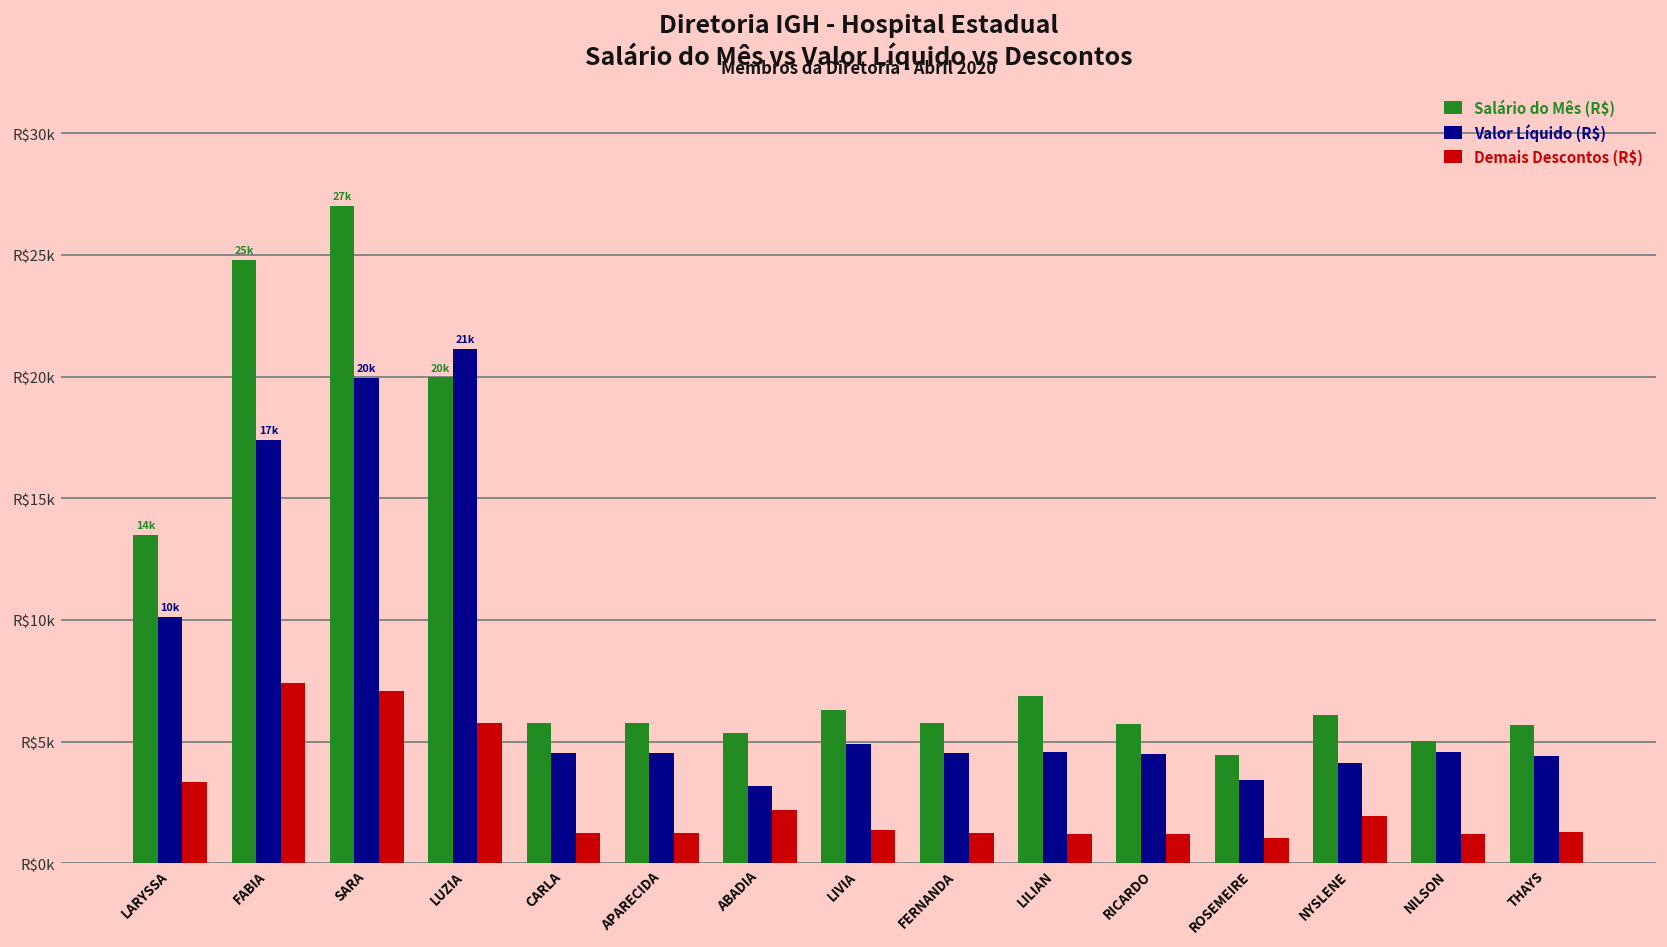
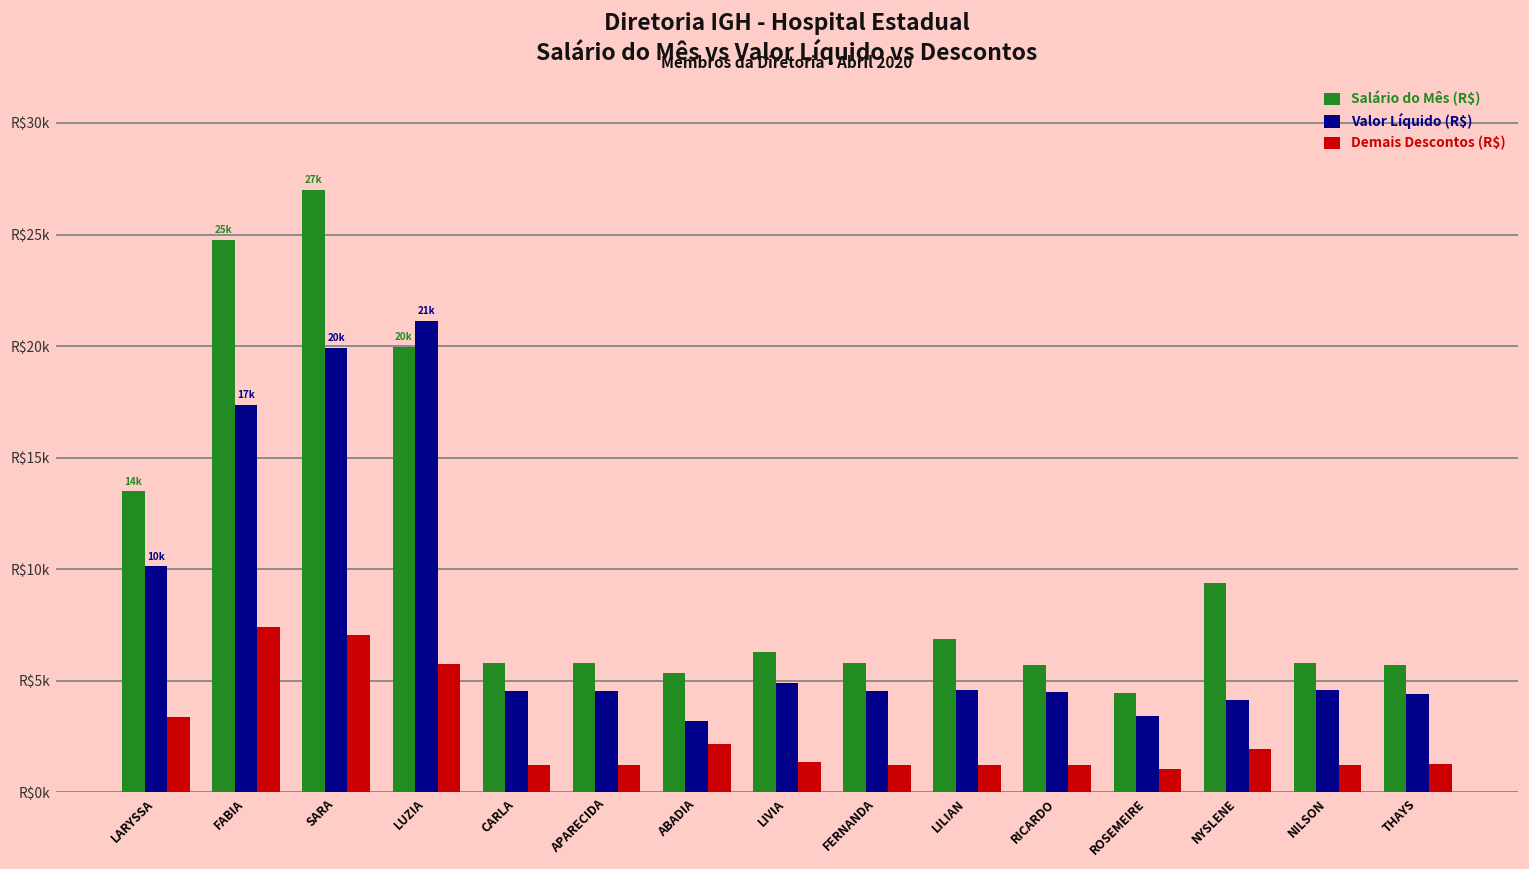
  {
    "Salário do Mês (R$)": {
      "CARLA": "R$5800",
      "APARECIDA": "R$5800",
      "ABADIA": "R$5400",
      "LIVIA": "R$6300",
      "FERNANDA": "R$5800",
      "LILIAN": "R$6900",
      "RICARDO": "R$5700",
      "ROSEMEIRE": "R$4400",
-     "NYSLENE": "R$6100",
-     "NILSON": "R$5000",
+     "NYSLENE": "R$9400",
+     "NILSON": "R$5800",
      "THAYS": "R$5700"
    },
    "Valor Líquido (R$)": {
      "LARYSSA": "10k",
      "FABIA": "17k",
      "SARA": "20k",
      "LUZIA": "21k"
    },
    "Demais Descontos (R$)": {
      "LARYSSA": "R$3400",
      "FABIA": "R$7400",
      "SARA": "R$7100",
      "LUZIA": "R$5800",
      "CARLA": "R$1200",
      "APARECIDA": "R$1200",
      "ABADIA": "R$2200",
      "LIVIA": "R$1400",
      "FERNANDA": "R$1200",
      "LILIAN": "R$1200",
      "RICARDO": "R$1200",
      "ROSEMEIRE": "R$1000",
      "NYSLENE": "R$2000",
      "NILSON": "R$1200",
      "THAYS": "R$1300"
    }
  }
